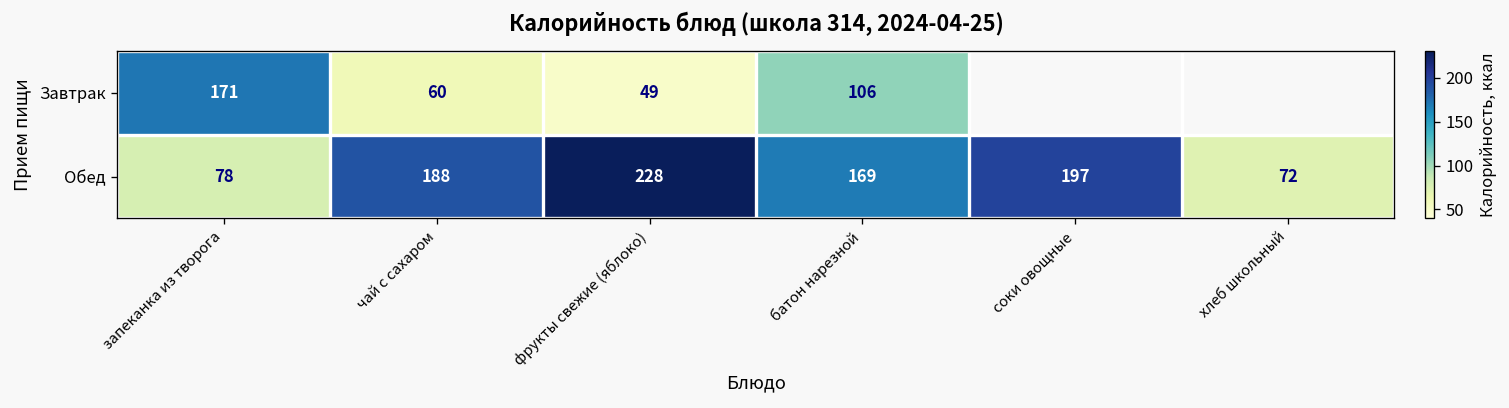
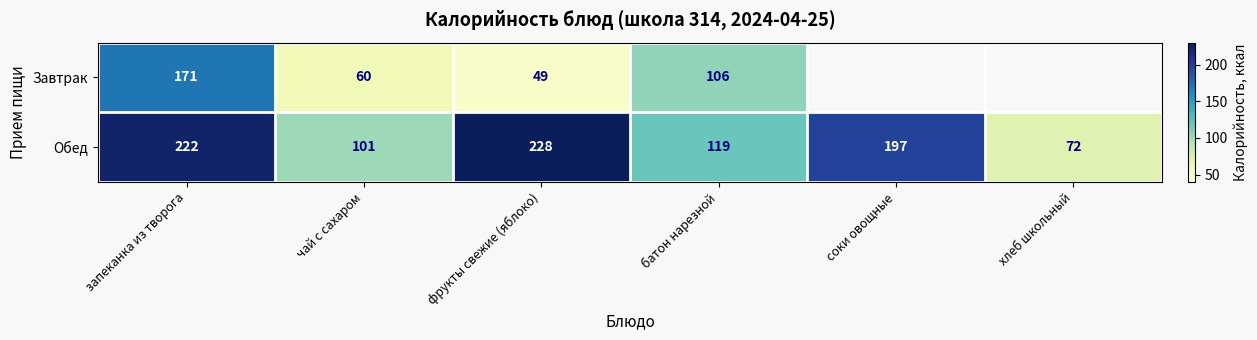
  {
    "Завтрак": {
      "запеканка из творога": 171,
      "чай с сахаром": 60,
      "фрукты свежие (яблоко)": 49,
      "батон нарезной": 106
    },
    "Обед": {
-     "запеканка из творога": 78,
-     "чай с сахаром": 188,
+     "запеканка из творога": 222,
+     "чай с сахаром": 101,
      "фрукты свежие (яблоко)": 228,
-     "батон нарезной": 169,
+     "батон нарезной": 119,
      "соки овощные": 197,
      "хлеб школьный": 72
    }
  }
